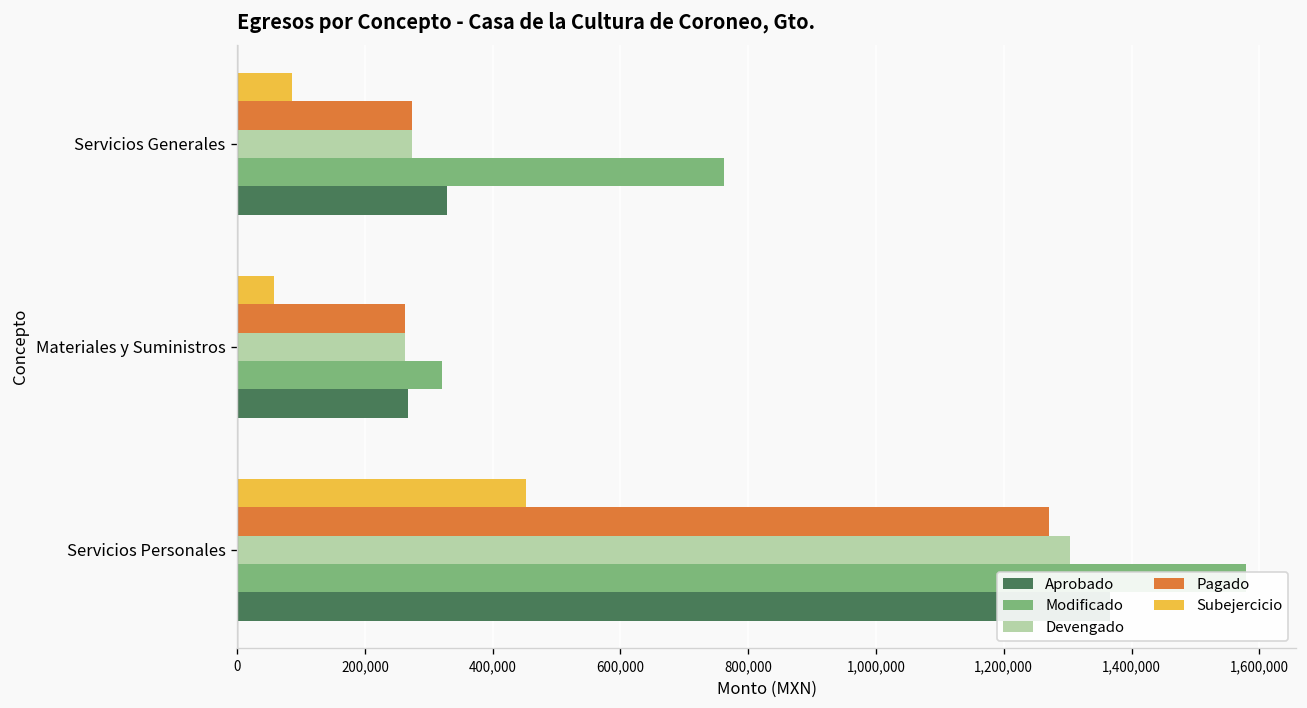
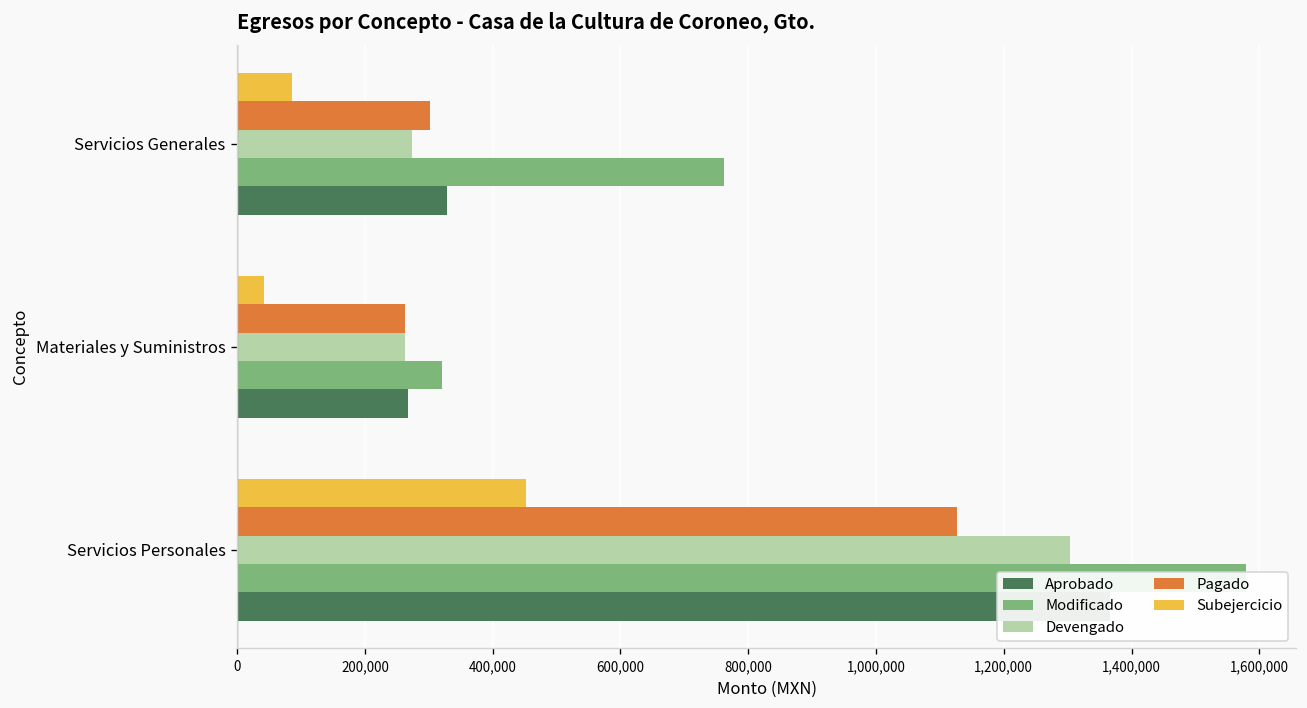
  {
    "Aprobado": {
      "Servicios Generales": "330,000",
      "Materiales y Suministros": "270,000"
    },
    "Modificado": {
      "Servicios Generales": "760,000",
      "Materiales y Suministros": "320,000"
    },
    "Devengado": {
      "Servicios Generales": "270,000",
      "Materiales y Suministros": "260,000",
      "Servicios Personales": "1,300,000"
    },
    "Pagado": {
-     "Servicios Generales": "270,000",
+     "Servicios Generales": "300,000",
      "Materiales y Suministros": "260,000",
-     "Servicios Personales": "1,270,000"
+     "Servicios Personales": "1,130,000"
    },
    "Subejercicio": {
      "Servicios Generales": "90,000",
-     "Materiales y Suministros": "60,000",
+     "Materiales y Suministros": "40,000",
      "Servicios Personales": "450,000"
    }
  }
